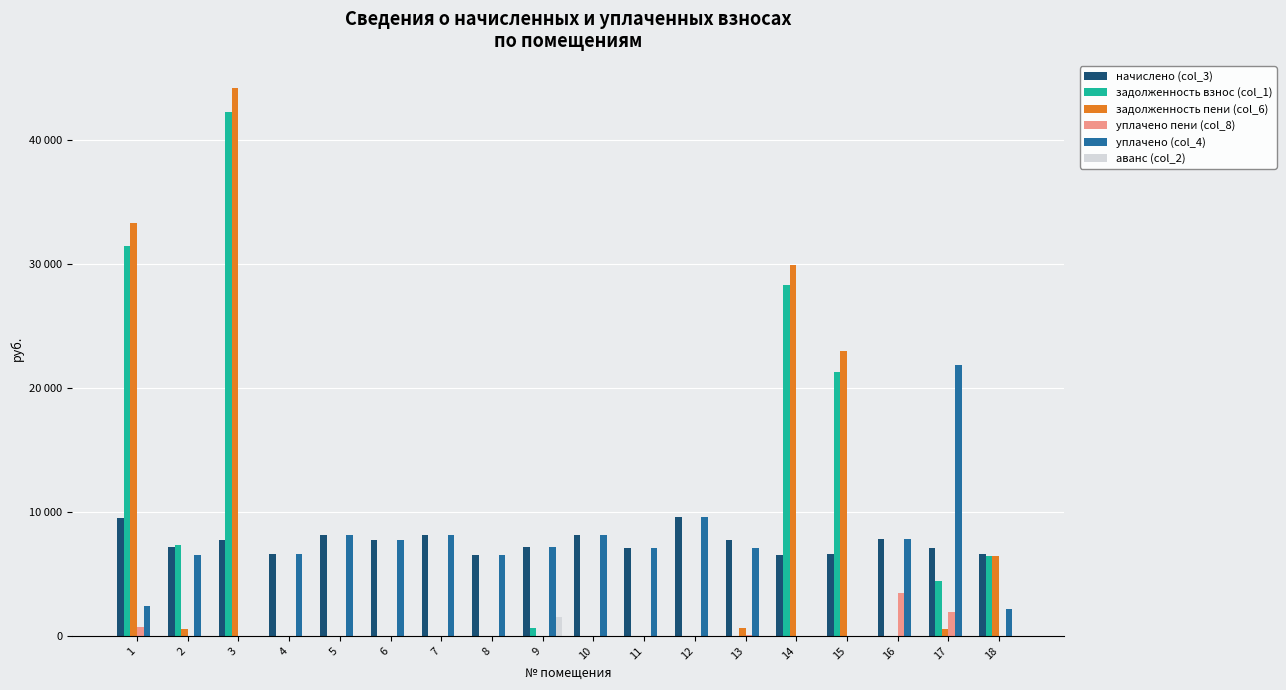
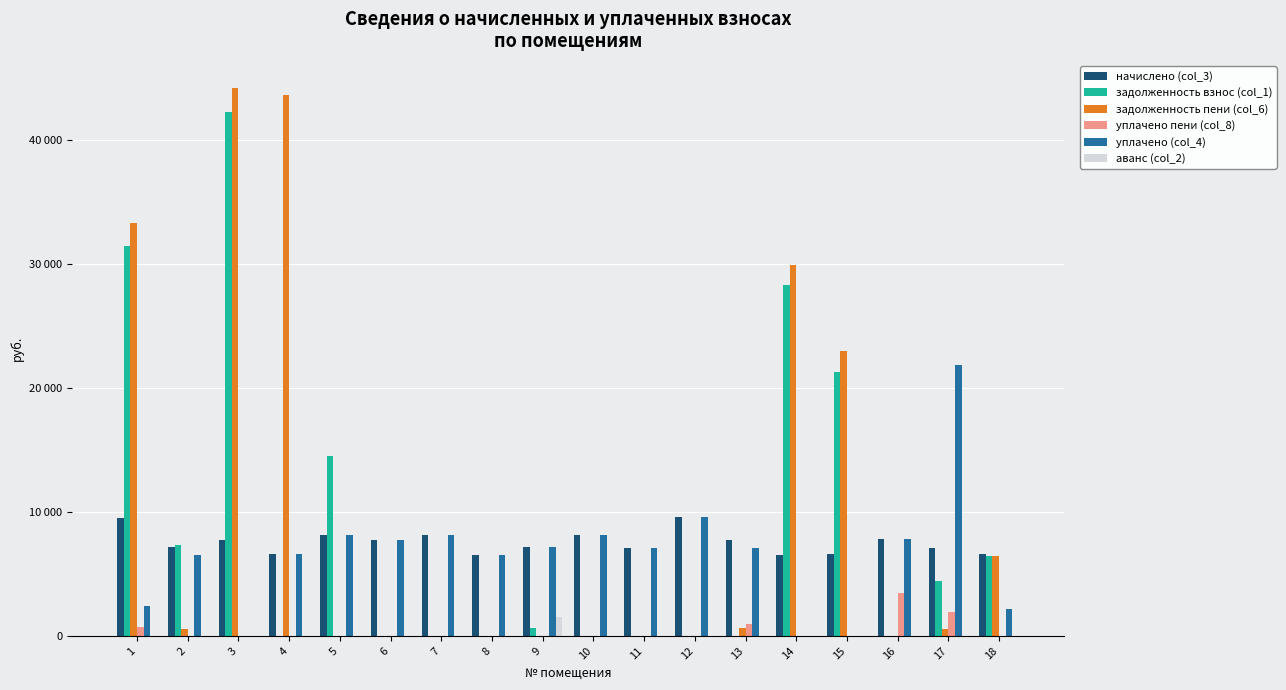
  {
    "задолженность взнос (col_1)": {
      "1": 31500,
      "2": 7300,
      "3": 42200,
      "4": 0,
-     "5": 0,
+     "5": 14500,
      "6": 0,
      "7": 0,
      "8": 0,
      "9": 600,
      "10": 0,
      "11": 0,
      "12": 0,
      "13": 0,
      "14": 28300,
      "15": 21300,
      "16": 0,
      "17": 4400,
      "18": 6400
    },
    "задолженность пени (col_6)": {
      "1": 33300,
      "2": 600,
      "3": 44200,
-     "4": 0,
+     "4": 43600,
      "5": 0,
      "6": 0,
      "7": 0,
      "8": 0,
      "9": 0,
      "10": 0,
      "11": 0,
      "12": 0,
      "13": 600,
      "14": 30000,
      "15": 23000,
      "16": 0,
      "17": 600,
      "18": 6400
    },
    "уплачено пени (col_8)": {
      "1": 700,
      "3": 0,
      "4": 0,
      "5": 0,
      "7": 0,
      "8": 0,
      "10": 0,
      "11": 0,
      "12": 0,
-     "13": 0,
+     "13": 1000,
      "14": 0,
      "15": 0,
      "16": 3500,
      "17": 2000,
      "18": 0
    },
    "аванс (col_2)": {
      "1": 0,
      "2": 0,
      "3": 0,
      "4": 0,
      "5": 0,
      "6": 0,
      "7": 0,
      "8": 0,
      "9": 1500,
      "11": 0,
      "13": 0,
      "14": 0,
      "15": 0,
      "16": 0,
      "17": 0,
      "18": 0
    }
  }
